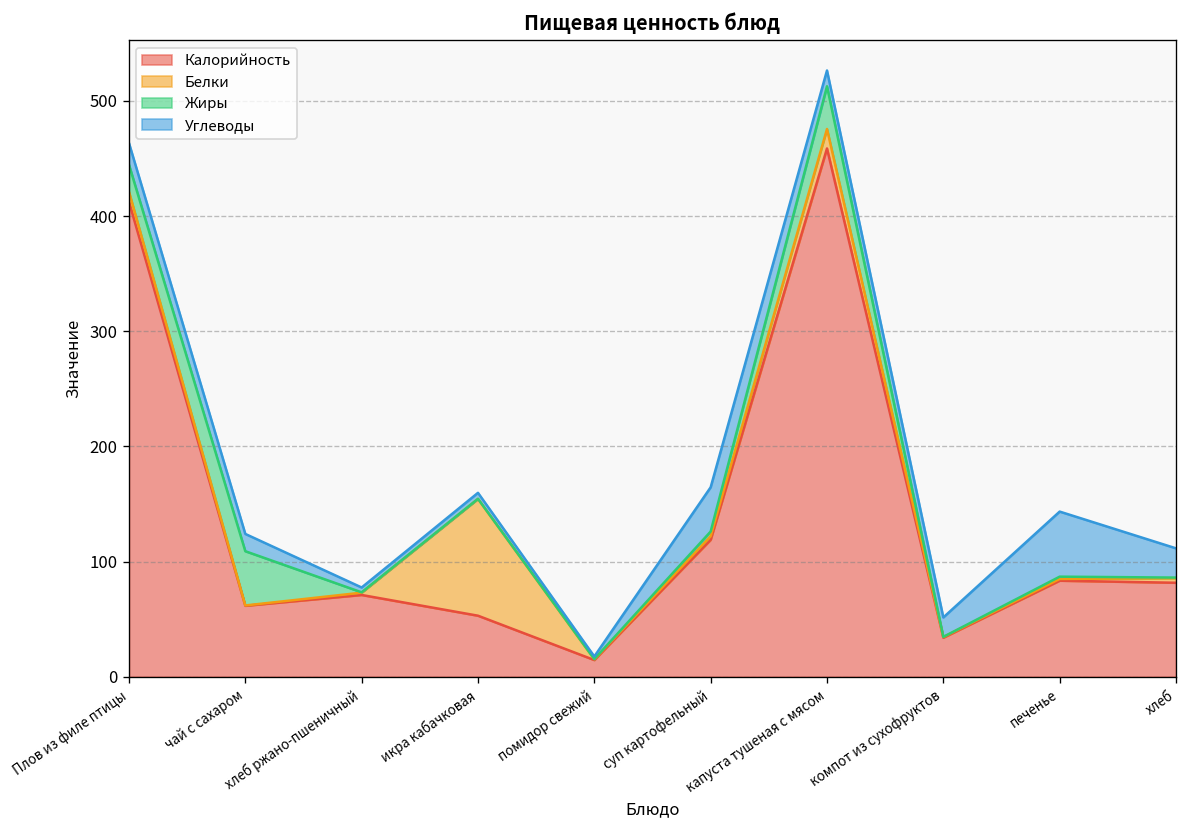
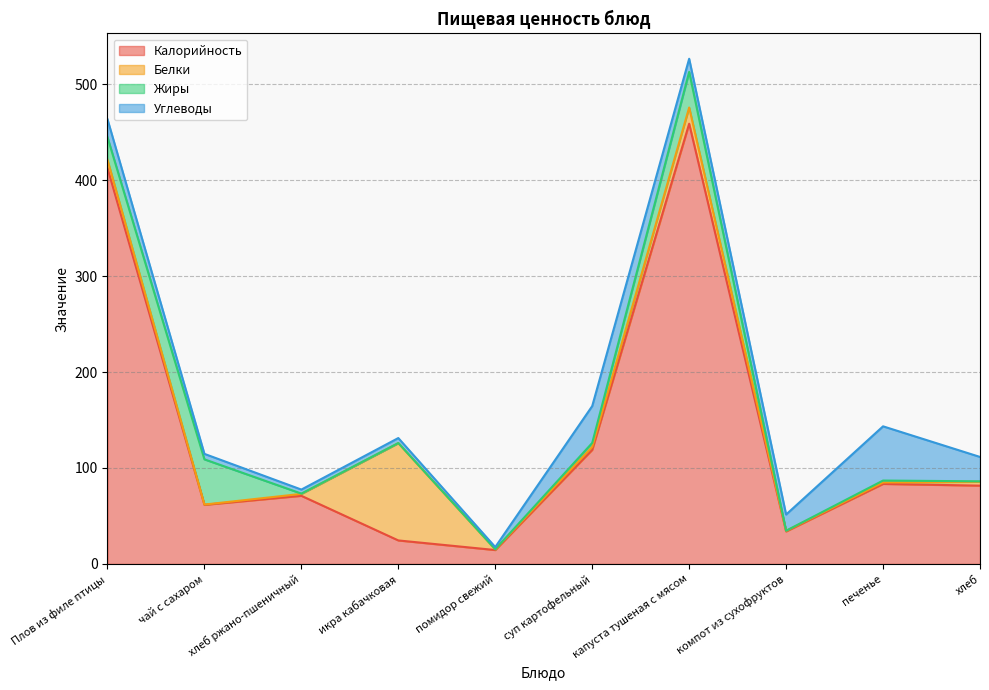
  {
    "Калорийность": {
      "Плов из филе птицы": 410,
-     "икра кабачковая": 50,
+     "икра кабачковая": 20,
      "суп картофельный": 120,
      "капуста тушеная с мясом": 460,
      "хлеб": 80
    },
    "Белки": {
      "Плов из филе птицы": 10,
      "суп картофельный": 0,
      "капуста тушеная с мясом": 20
    },
    "Жиры": {
      "Плов из филе птицы": 20,
      "чай с сахаром": 50,
      "суп картофельный": 0,
      "капуста тушеная с мясом": 40
    },
    "Углеводы": {
      "Плов из филе птицы": 20,
-     "чай с сахаром": 20,
+     "чай с сахаром": 10,
      "хлеб ржано-пшеничный": 0,
      "икра кабачковая": 10,
      "суп картофельный": 40,
      "капуста тушеная с мясом": 10,
      "компот из сухофруктов": 20,
      "печенье": 60,
      "хлеб": 30
    }
  }
